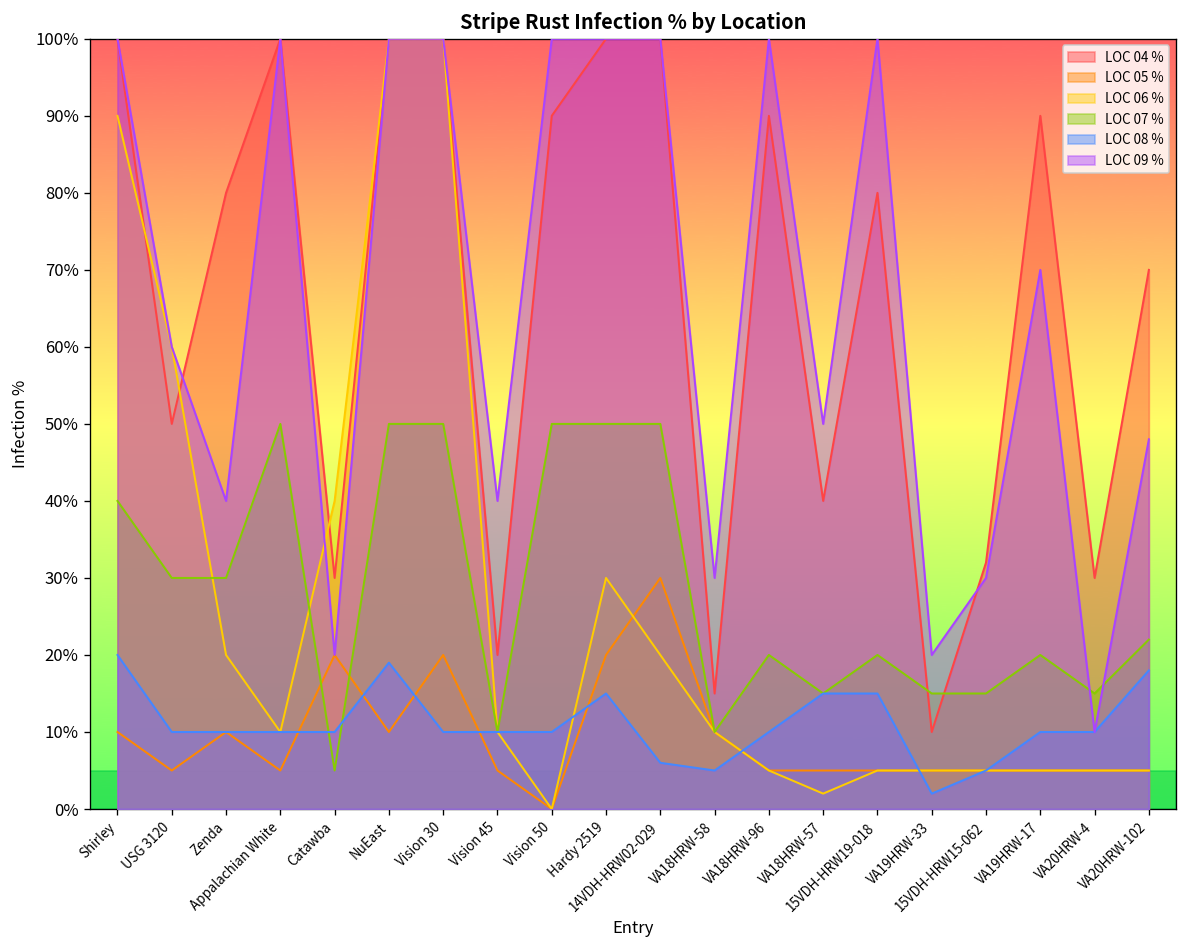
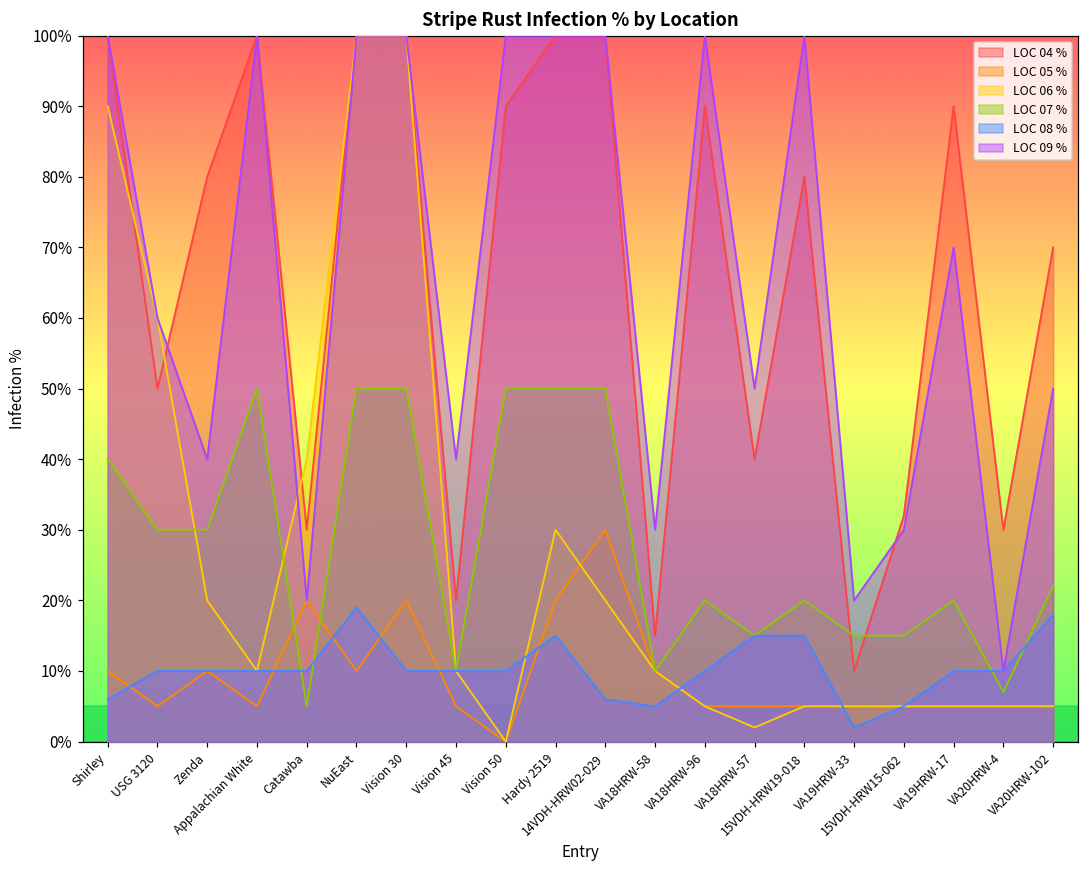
  {
    "LOC 04 %": {
      "USG 3120": "50%",
      "Zenda": "80%",
      "Catawba": "30%",
      "Vision 45": "20%",
      "Vision 50": "90%",
      "VA18HRW-58": "15%",
      "VA18HRW-96": "90%",
      "VA18HRW-57": "40%",
      "15VDH-HRW19-018": "80%",
      "VA19HRW-33": "10%",
      "15VDH-HRW15-062": "32%",
      "VA19HRW-17": "90%",
      "VA20HRW-4": "30%",
      "VA20HRW-102": "70%"
    },
    "LOC 07 %": {
      "Shirley": "40%",
      "USG 3120": "30%",
      "Zenda": "30%",
      "Appalachian White": "50%",
      "NuEast": "50%",
      "Vision 30": "50%",
      "Vision 50": "50%",
      "Hardy 2519": "50%",
      "14VDH-HRW02-029": "50%",
      "VA18HRW-96": "20%",
      "15VDH-HRW19-018": "20%",
      "VA19HRW-33": "15%",
      "15VDH-HRW15-062": "15%",
      "VA19HRW-17": "20%",
-     "VA20HRW-4": "15%",
+     "VA20HRW-4": "7%",
      "VA20HRW-102": "22%"
    },
    "LOC 08 %": {
-     "Shirley": "20%",
+     "Shirley": "6%",
      "USG 3120": "10%",
      "Catawba": "10%",
      "NuEast": "19%",
      "Vision 30": "10%",
      "Vision 50": "10%",
      "Hardy 2519": "15%",
      "14VDH-HRW02-029": "6%",
      "VA18HRW-96": "10%",
      "15VDH-HRW19-018": "15%",
      "VA19HRW-17": "10%",
      "VA20HRW-102": "18%"
    },
    "LOC 09 %": {
      "Zenda": "40%",
      "Vision 45": "40%",
      "Vision 50": "100%",
      "VA18HRW-58": "30%",
      "VA18HRW-96": "100%",
      "VA18HRW-57": "50%",
      "15VDH-HRW19-018": "100%",
      "VA19HRW-33": "20%",
      "15VDH-HRW15-062": "30%",
      "VA19HRW-17": "70%",
-     "VA20HRW-102": "48%"
+     "VA20HRW-102": "50%"
    }
  }
